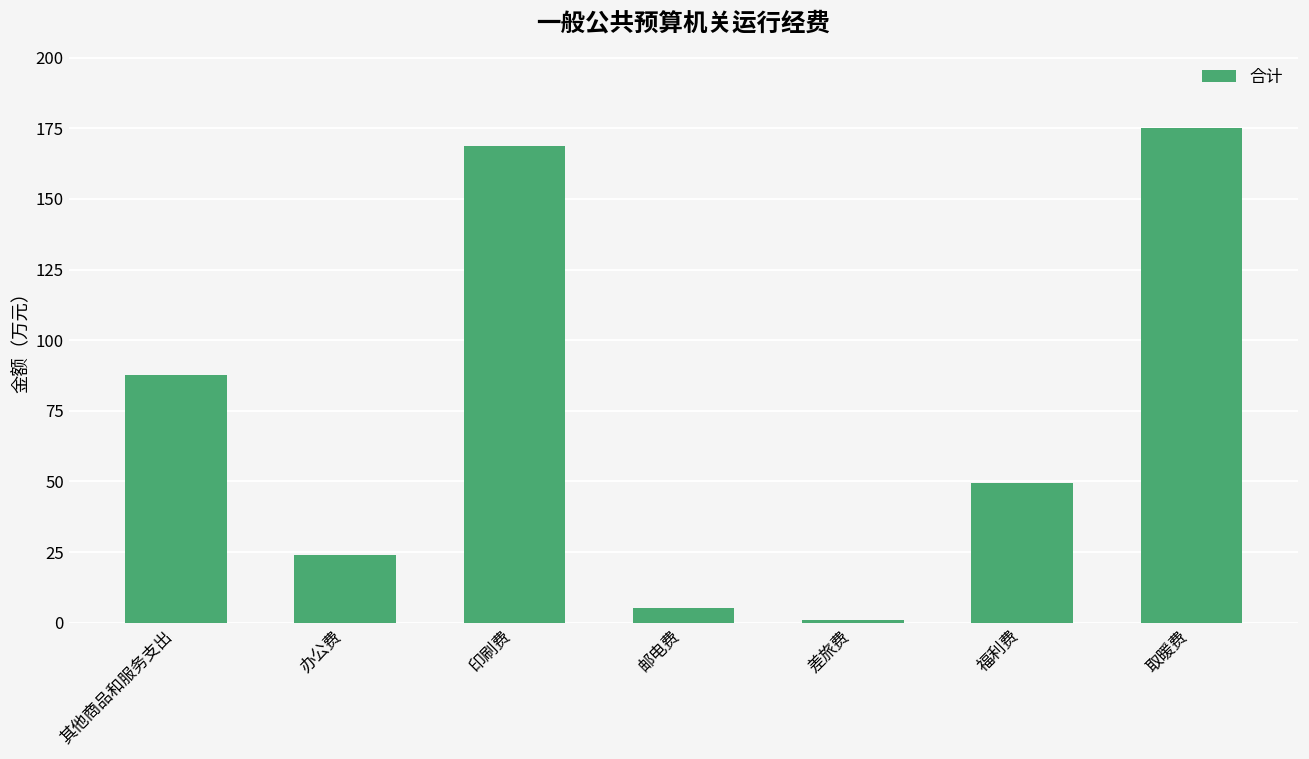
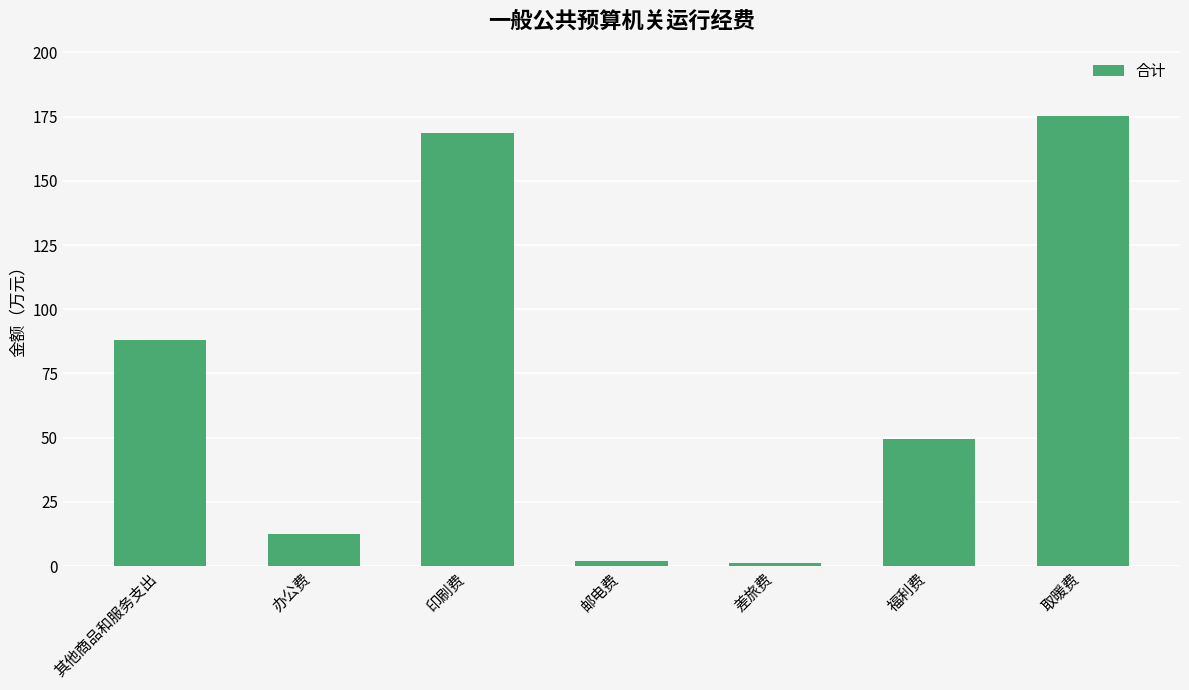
  {
    "其他商品和服务支出": 88,
-   "办公费": 24,
+   "办公费": 12,
    "印刷费": 169,
-   "邮电费": 5,
+   "邮电费": 2,
    "差旅费": 1,
    "福利费": 49,
    "取暖费": 175
  }
